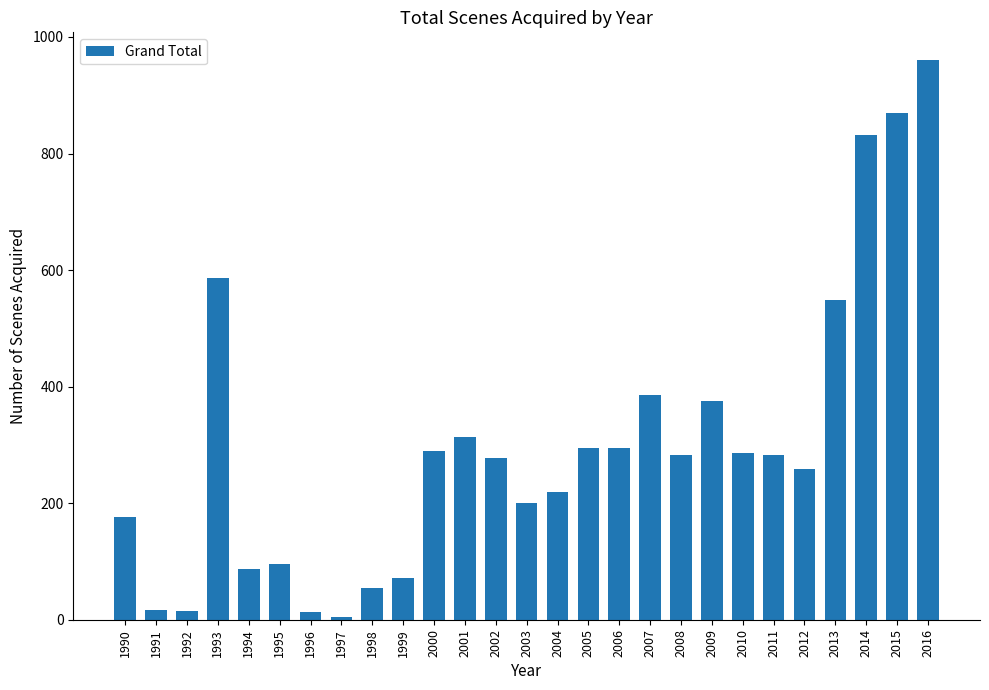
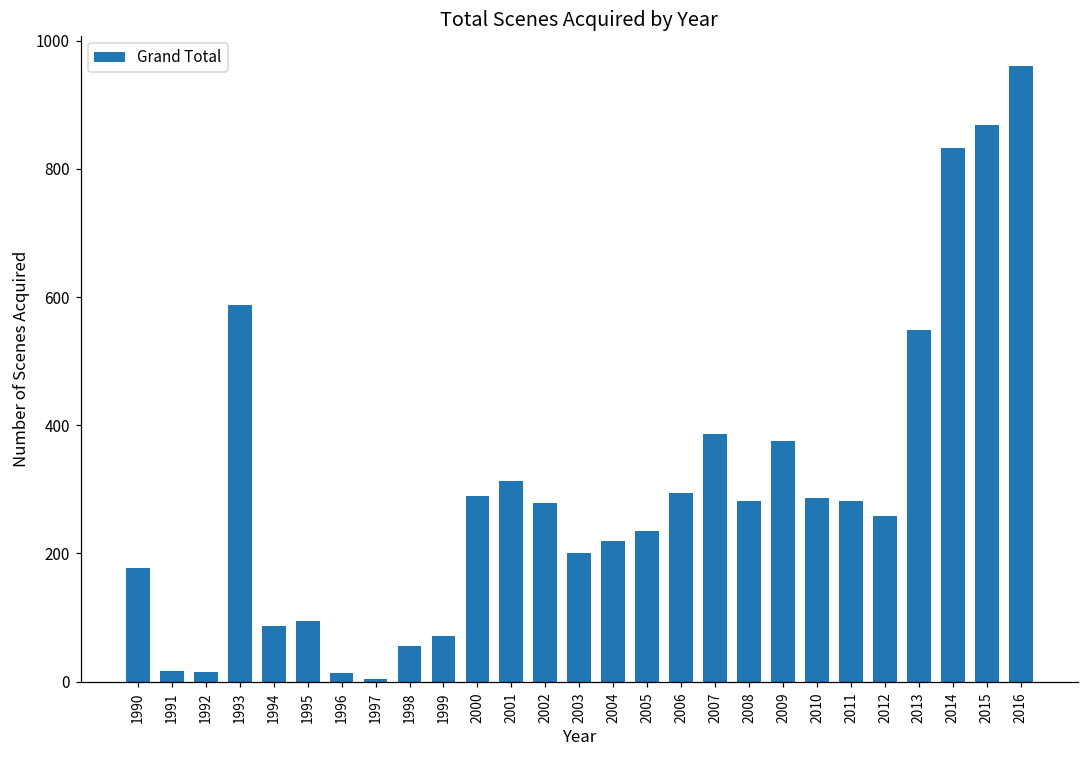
  {
    "1990": 180,
    "1991": 20,
    "1992": 20,
    "1993": 590,
    "1994": 90,
    "1995": 100,
    "1996": 10,
    "1998": 60,
    "1999": 70,
    "2000": 290,
    "2001": 310,
    "2002": 280,
    "2003": 200,
    "2004": 220,
-   "2005": 290,
+   "2005": 240,
    "2006": 300,
    "2007": 390,
    "2008": 280,
    "2009": 380,
    "2010": 290,
    "2011": 280,
    "2012": 260,
    "2013": 550,
    "2014": 830,
    "2015": 870,
    "2016": 960
  }
